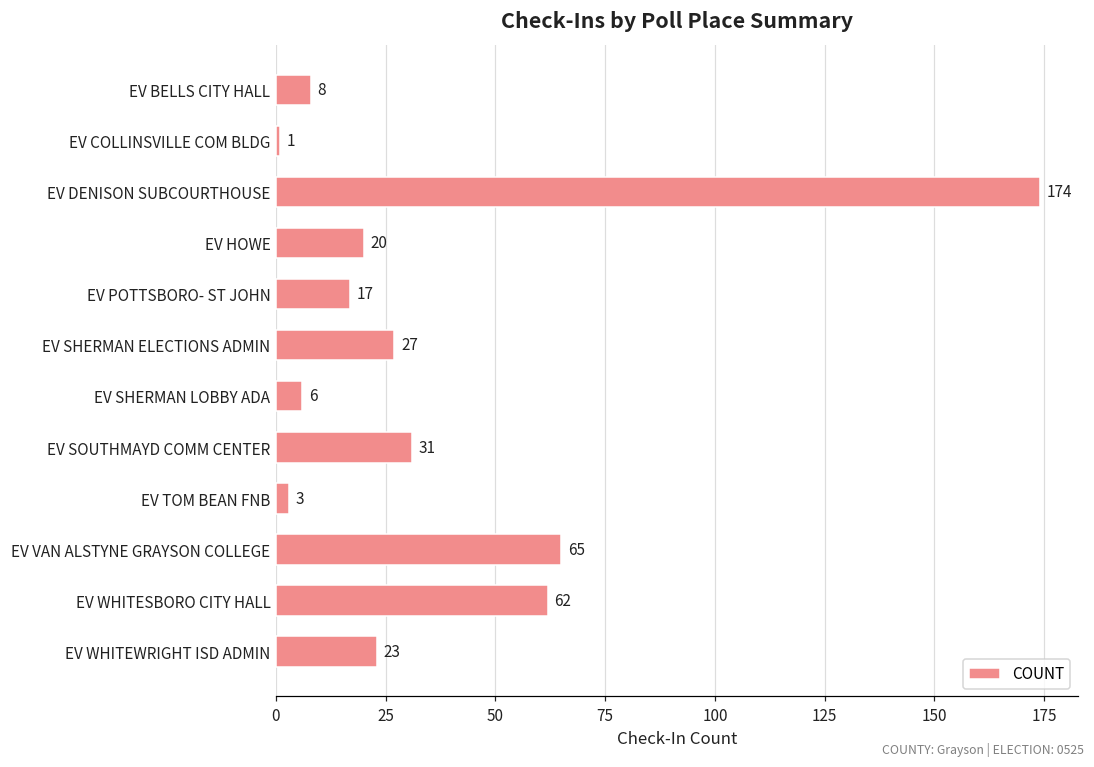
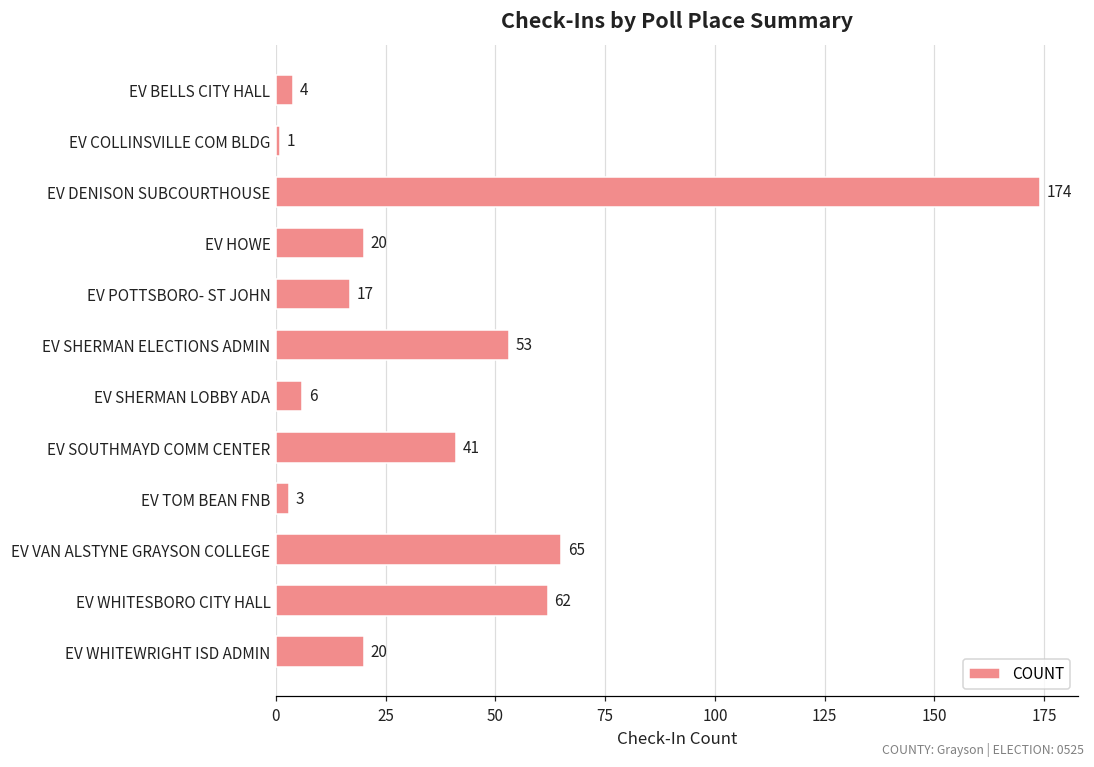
  {
-   "EV BELLS CITY HALL": 8,
+   "EV BELLS CITY HALL": 4,
    "EV COLLINSVILLE COM BLDG": 1,
    "EV DENISON SUBCOURTHOUSE": 174,
    "EV HOWE": 20,
    "EV POTTSBORO- ST JOHN": 17,
-   "EV SHERMAN ELECTIONS ADMIN": 27,
+   "EV SHERMAN ELECTIONS ADMIN": 53,
    "EV SHERMAN LOBBY ADA": 6,
-   "EV SOUTHMAYD COMM CENTER": 31,
+   "EV SOUTHMAYD COMM CENTER": 41,
    "EV TOM BEAN FNB": 3,
    "EV VAN ALSTYNE GRAYSON COLLEGE": 65,
    "EV WHITESBORO CITY HALL": 62,
-   "EV WHITEWRIGHT ISD ADMIN": 23
+   "EV WHITEWRIGHT ISD ADMIN": 20
  }
